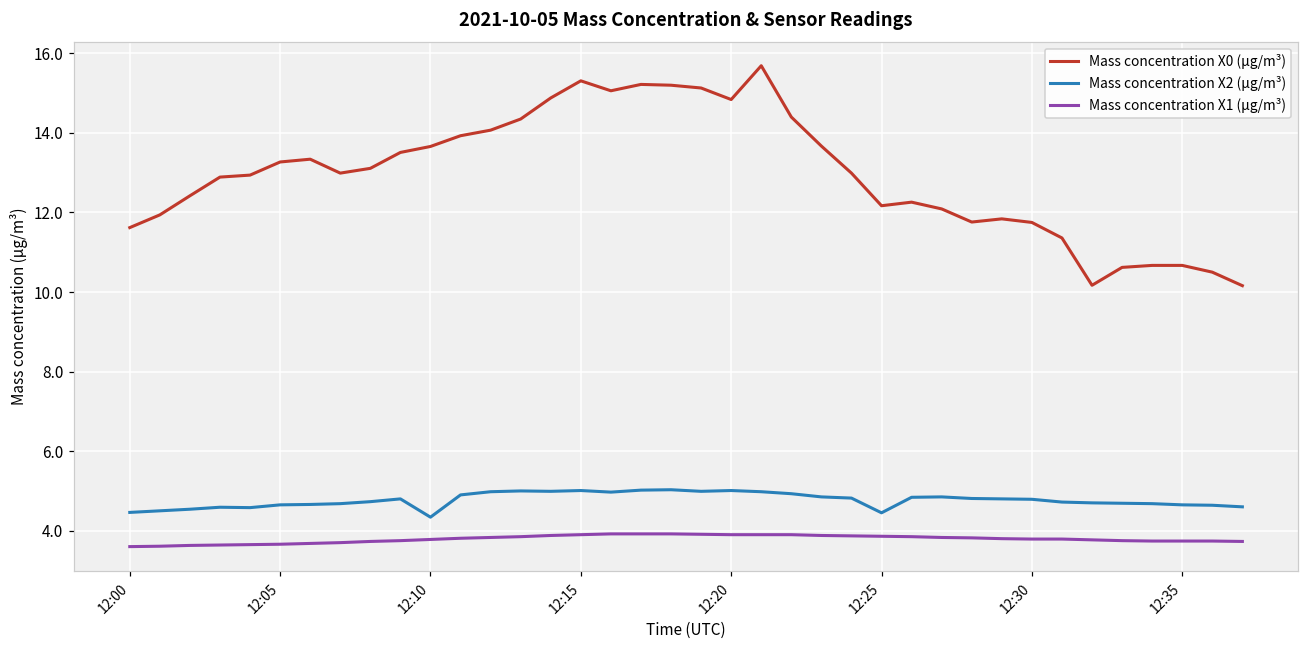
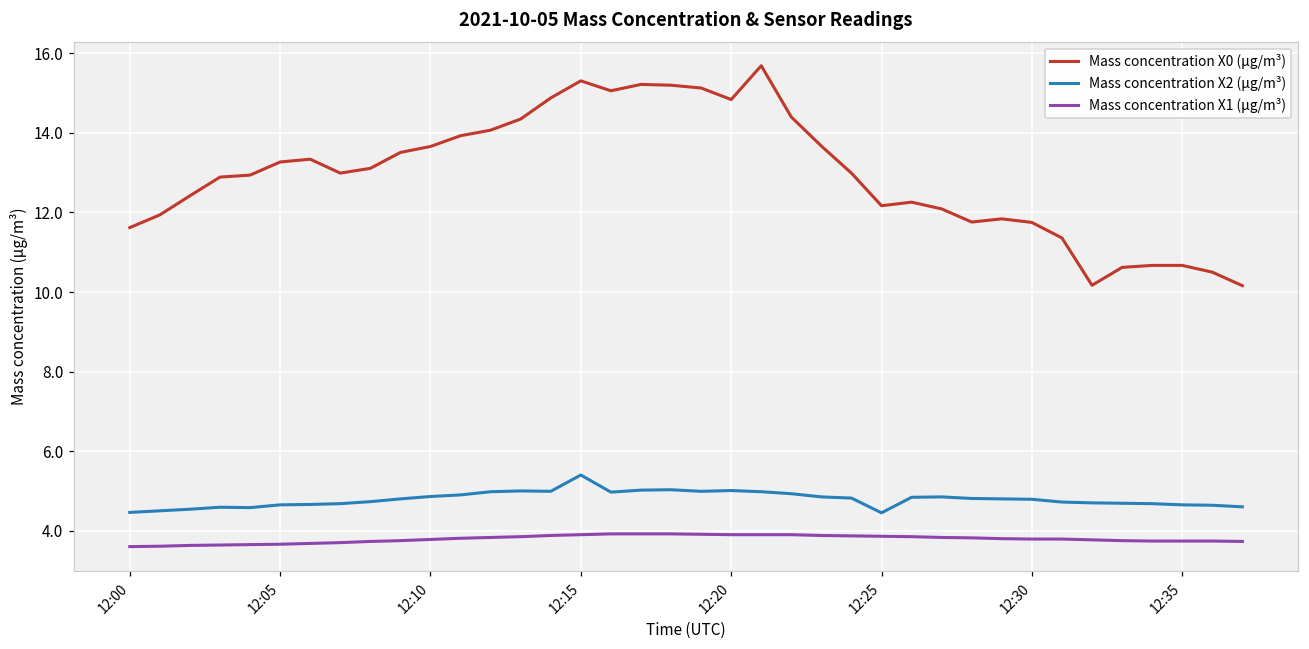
  {
    "Mass concentration X0 (μg/m³)": {
      "12:00": 11.6,
      "12:05": 13.3,
      "12:10": 13.7,
      "12:15": 15.3,
      "12:20": 14.8,
      "12:25": 12.2,
      "12:30": 11.8,
      "12:35": 10.7
    },
    "Mass concentration X2 (μg/m³)": {
      "12:00": 4.5,
      "12:05": 4.7,
-     "12:10": 4.3,
-     "12:15": 5.0,
+     "12:10": 4.9,
+     "12:15": 5.4,
      "12:20": 5.0,
      "12:25": 4.5,
      "12:30": 4.8,
      "12:35": 4.7
    },
    "Mass concentration X1 (μg/m³)": {
      "12:00": 3.6,
      "12:05": 3.7,
      "12:10": 3.8,
      "12:15": 3.9,
      "12:20": 3.9,
      "12:25": 3.9,
      "12:30": 3.8,
      "12:35": 3.7
    }
  }
